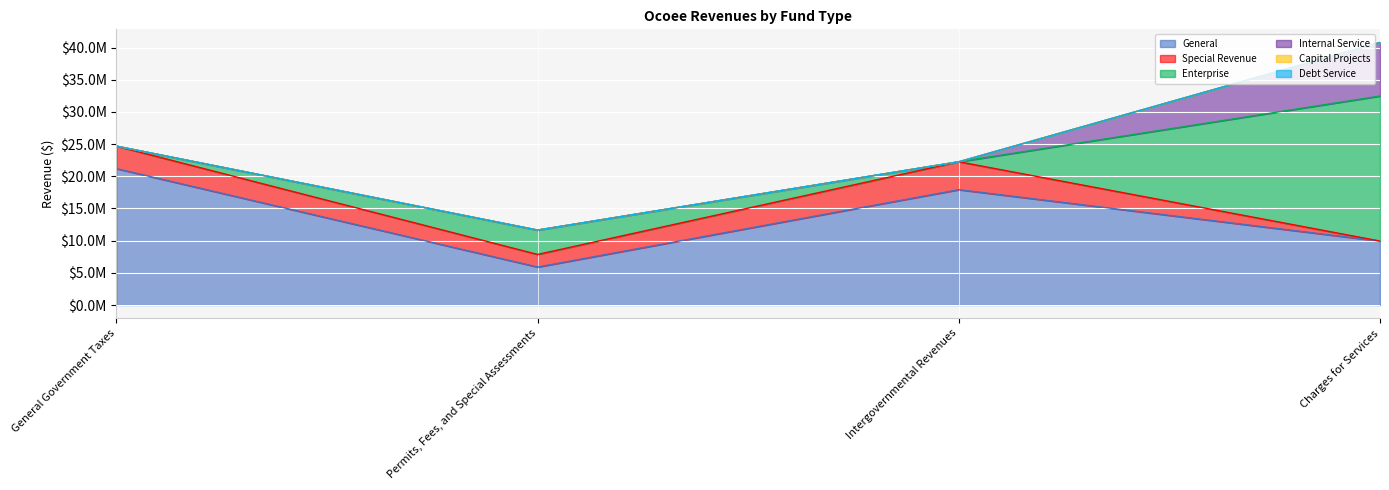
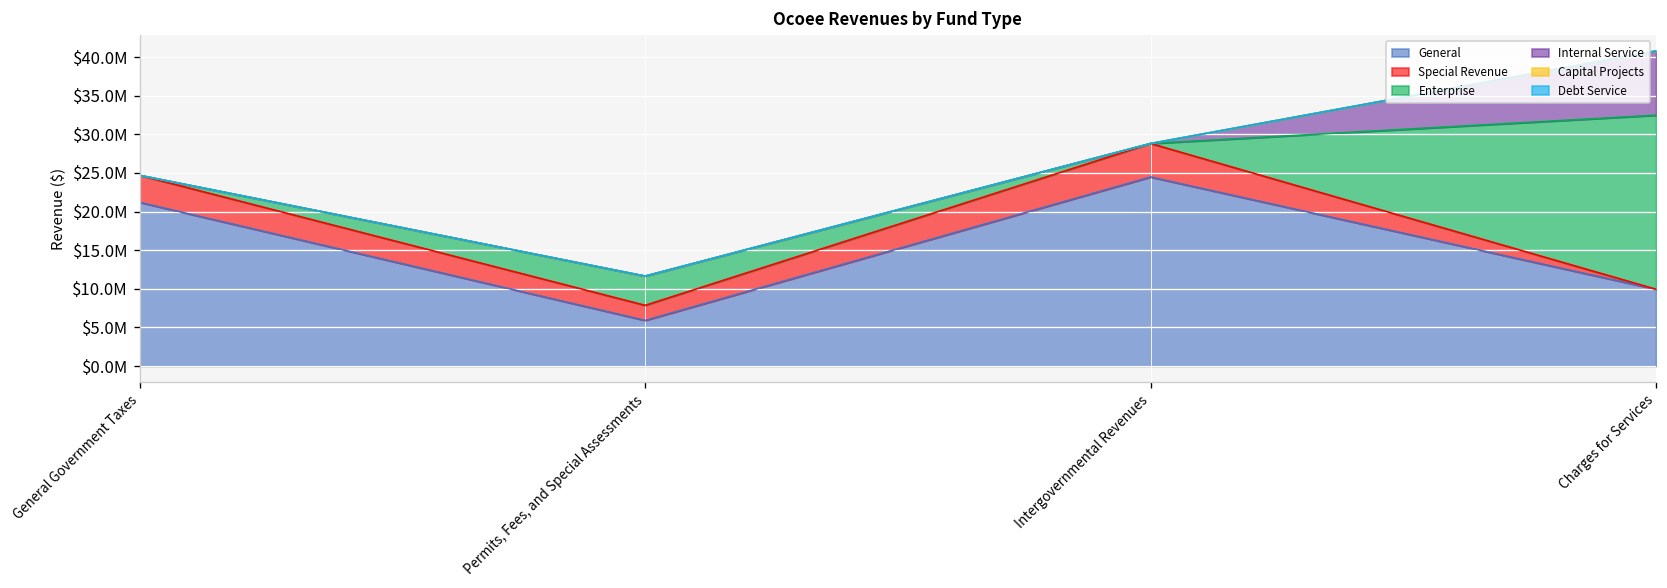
  {
    "General": {
      "General Government Taxes": "$21000000",
      "Permits, Fees, and Special Assessments": "$6000000",
-     "Intergovernmental Revenues": "$18000000"
+     "Intergovernmental Revenues": "$24000000"
    },
    "Special Revenue": {
      "Permits, Fees, and Special Assessments": "$2000000"
    },
    "Enterprise": {
      "Charges for Services": "$23000000"
    }
  }
